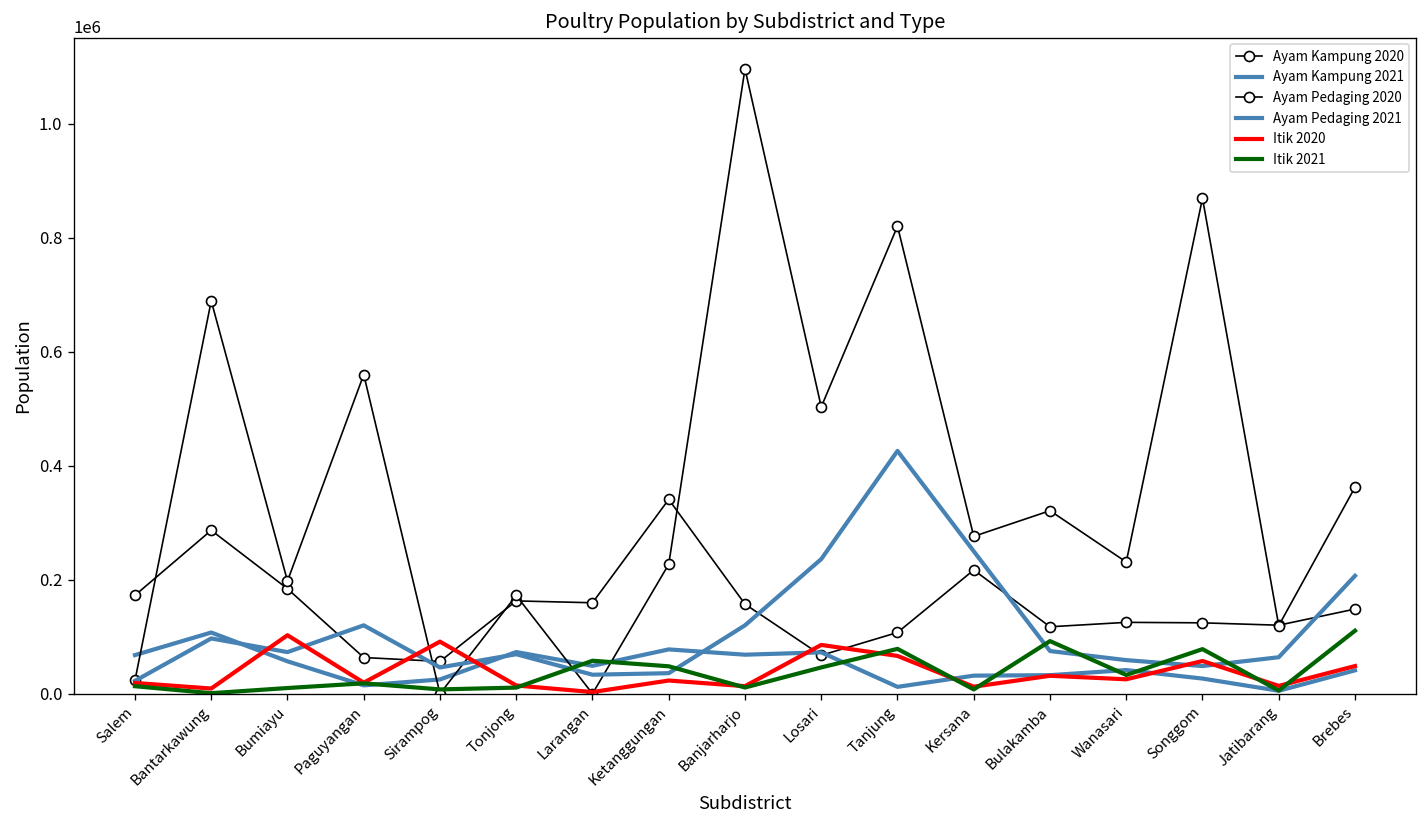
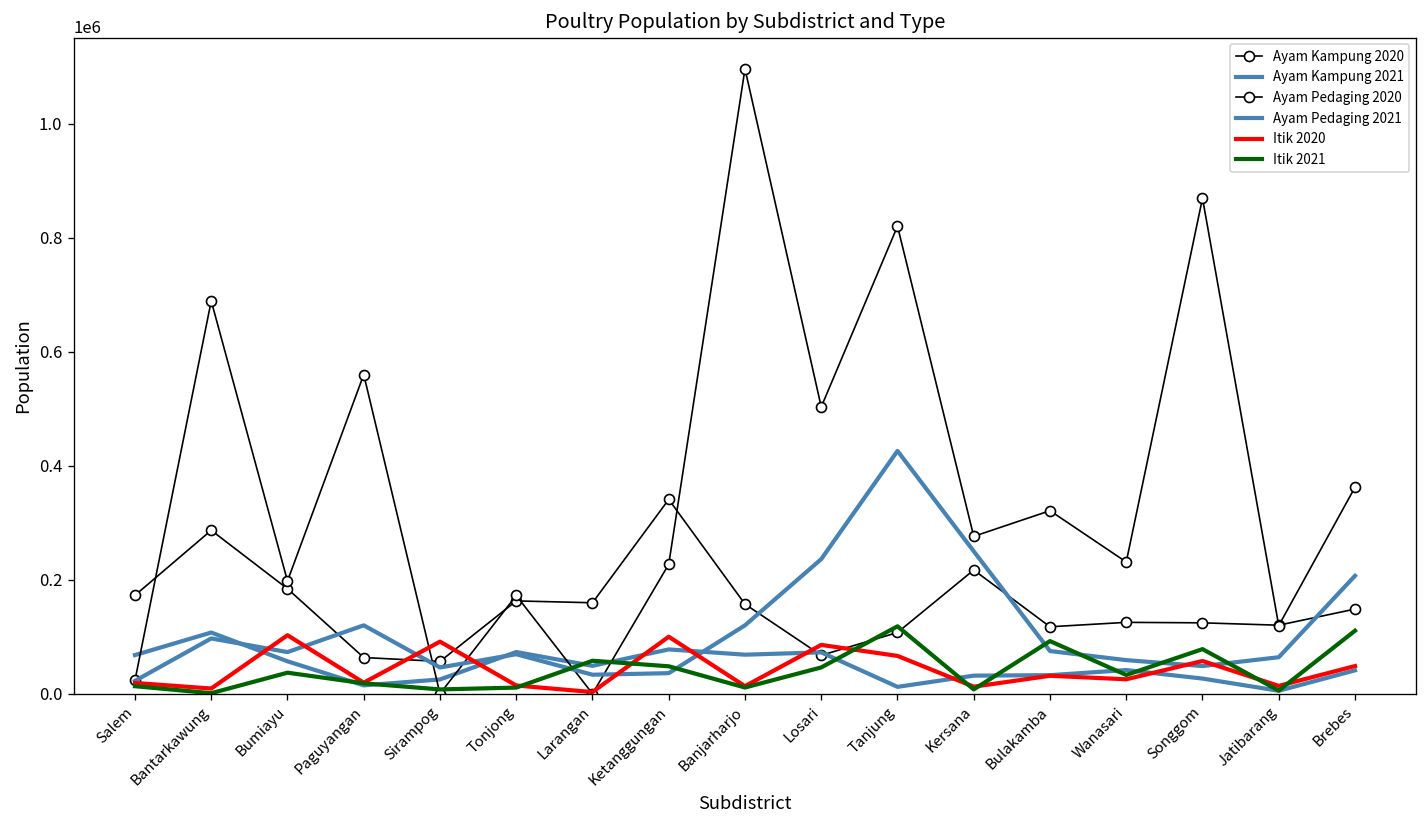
  {
    "Itik 2020": {
      "Bantarkawung": 10000,
      "Bumiayu": 100000,
      "Sirampog": 90000,
-     "Ketanggungan": 20000,
+     "Ketanggungan": 100000,
      "Losari": 90000,
      "Tanjung": 70000,
      "Wanasari": 30000,
      "Songgom": 60000,
      "Jatibarang": 10000,
      "Brebes": 50000
    },
    "Itik 2021": {
      "Salem": 10000,
      "Bantarkawung": 0,
-     "Bumiayu": 10000,
+     "Bumiayu": 40000,
      "Sirampog": 10000,
      "Larangan": 60000,
      "Ketanggungan": 50000,
      "Losari": 50000,
-     "Tanjung": 80000,
+     "Tanjung": 120000,
      "Bulakamba": 90000,
      "Wanasari": 30000,
      "Songgom": 80000,
      "Brebes": 110000
    }
  }
